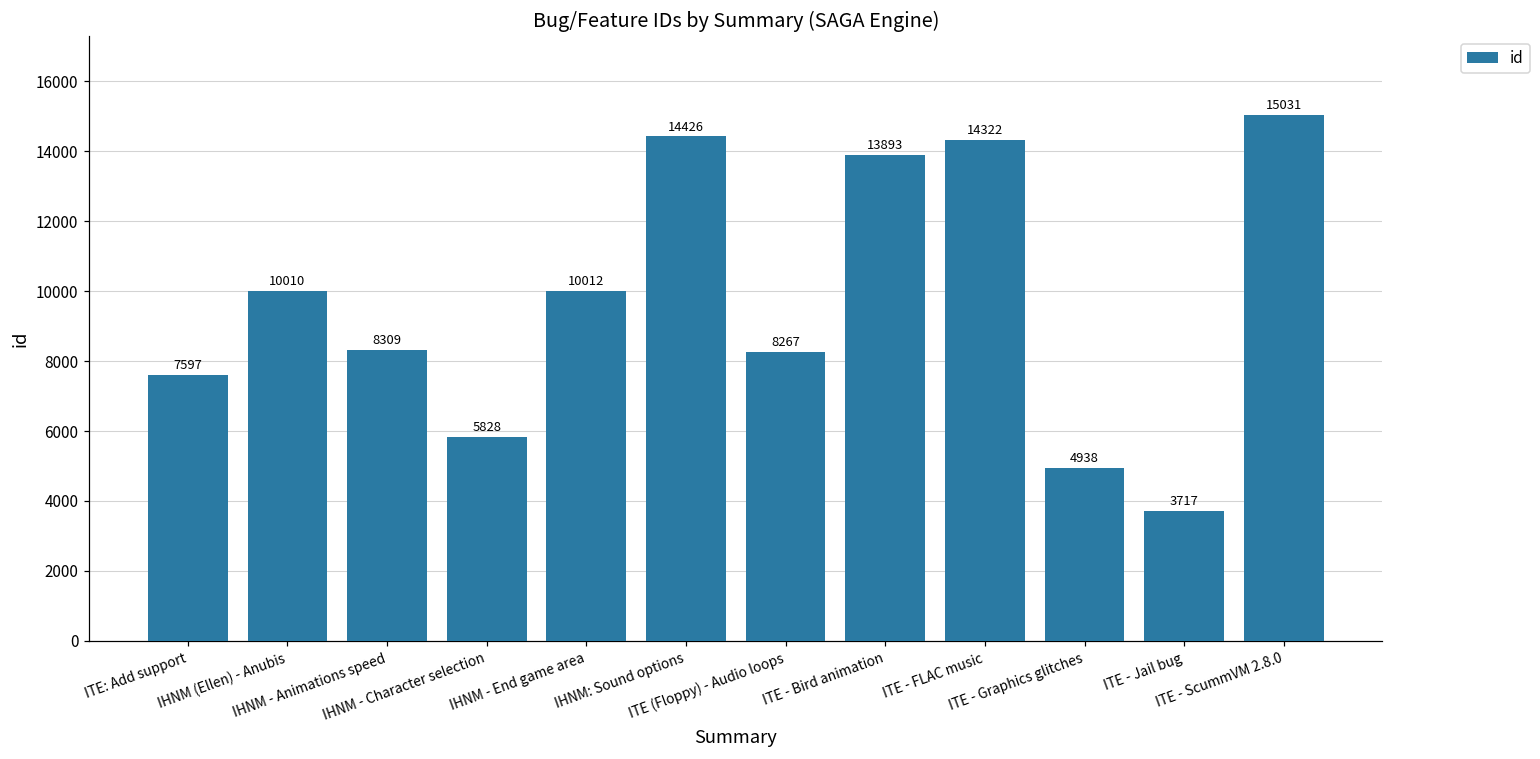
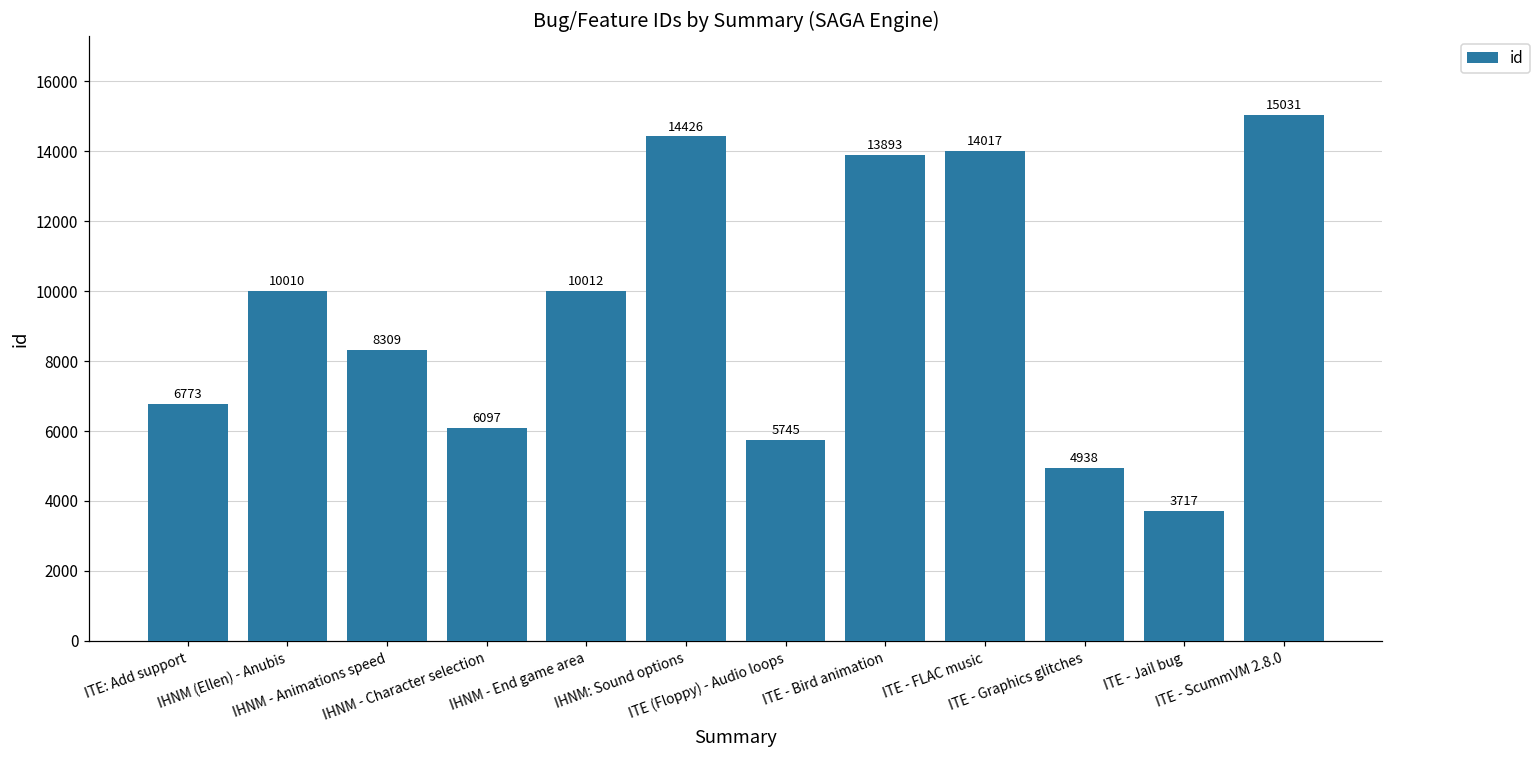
  {
-   "ITE: Add support": 7597,
+   "ITE: Add support": 6773,
    "IHNM (Ellen) - Anubis": 10010,
    "IHNM - Animations speed": 8309,
-   "IHNM - Character selection": 5828,
+   "IHNM - Character selection": 6097,
    "IHNM - End game area": 10012,
    "IHNM: Sound options": 14426,
-   "ITE (Floppy) - Audio loops": 8267,
+   "ITE (Floppy) - Audio loops": 5745,
    "ITE - Bird animation": 13893,
-   "ITE - FLAC music": 14322,
+   "ITE - FLAC music": 14017,
    "ITE - Graphics glitches": 4938,
    "ITE - Jail bug": 3717,
    "ITE - ScummVM 2.8.0": 15031
  }
